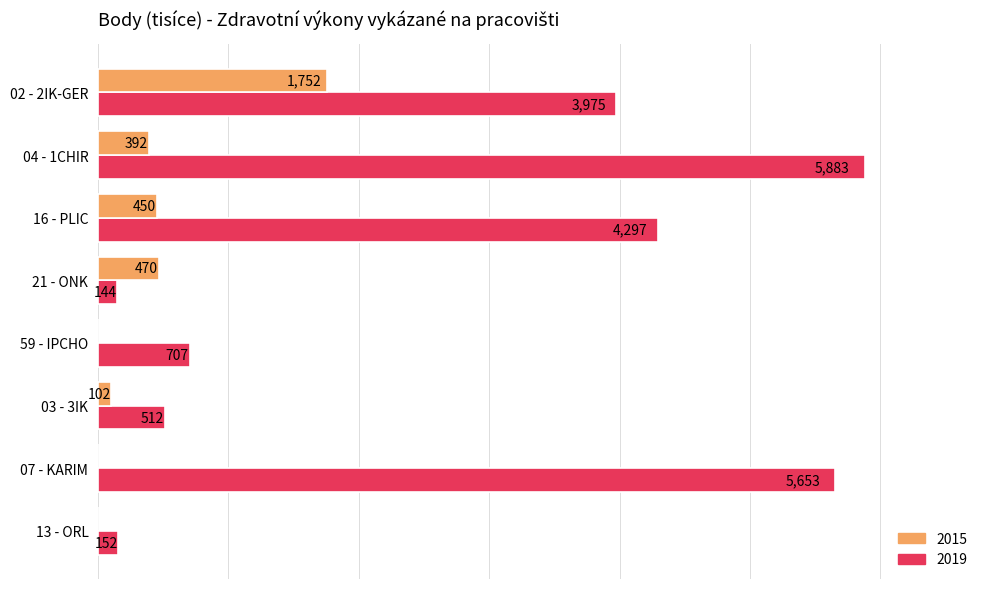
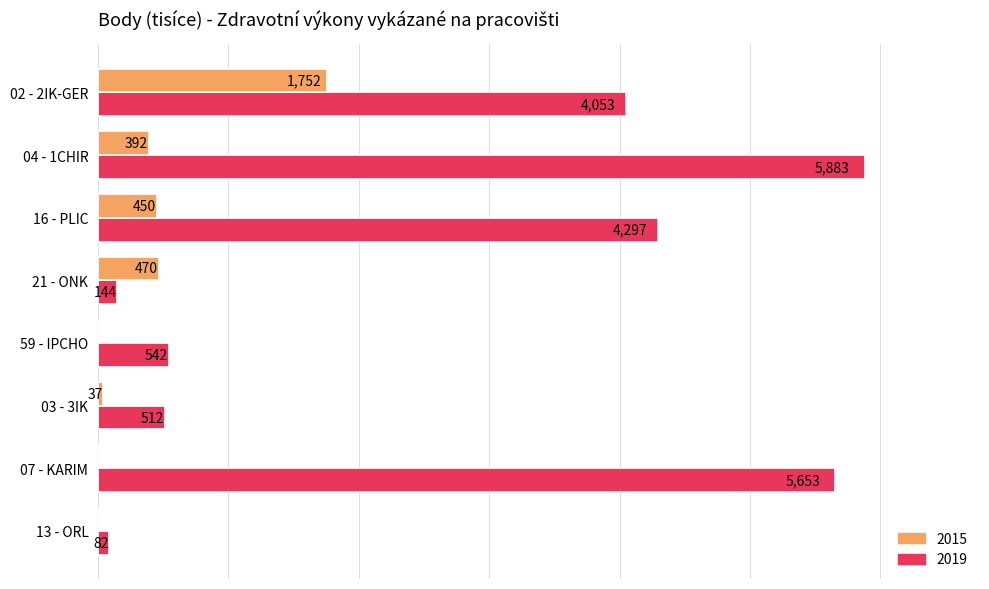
  {
    "2019": {
-     "02 - 2IK-GER": "3,975",
+     "02 - 2IK-GER": "4,053",
      "04 - 1CHIR": "5,883",
      "16 - PLIC": "4,297",
      "21 - ONK": "144",
-     "59 - IPCHO": "707",
+     "59 - IPCHO": "542",
      "03 - 3IK": "512",
      "07 - KARIM": "5,653",
-     "13 - ORL": "152"
+     "13 - ORL": "82"
    },
    "2015": {
      "02 - 2IK-GER": "1,752",
      "04 - 1CHIR": "392",
      "16 - PLIC": "450",
      "21 - ONK": "470",
-     "03 - 3IK": "102"
+     "03 - 3IK": "37"
    }
  }
